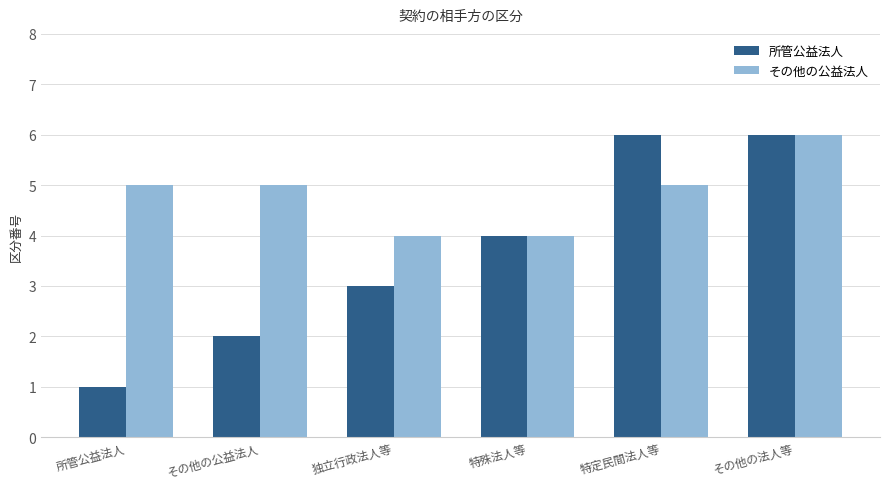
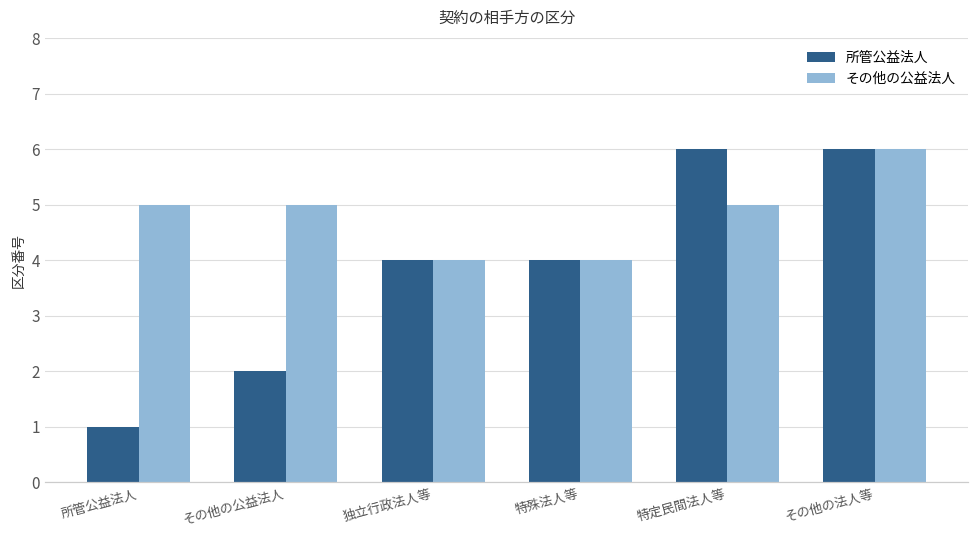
  {
    "所管公益法人": {
      "所管公益法人": 1,
      "その他の公益法人": 2,
-     "独立行政法人等": 3,
+     "独立行政法人等": 4,
      "特殊法人等": 4,
      "特定民間法人等": 6,
      "その他の法人等": 6
    },
    "その他の公益法人": {
      "所管公益法人": 5,
      "その他の公益法人": 5,
      "独立行政法人等": 4,
      "特殊法人等": 4,
      "特定民間法人等": 5,
      "その他の法人等": 6
    }
  }
